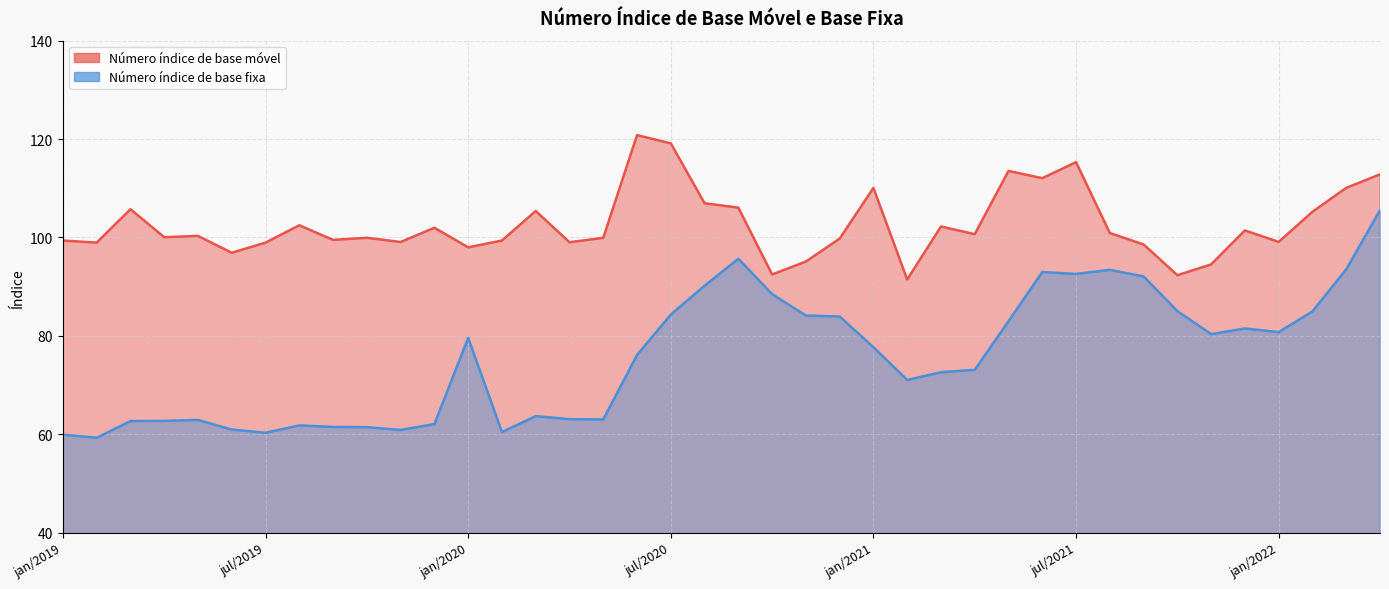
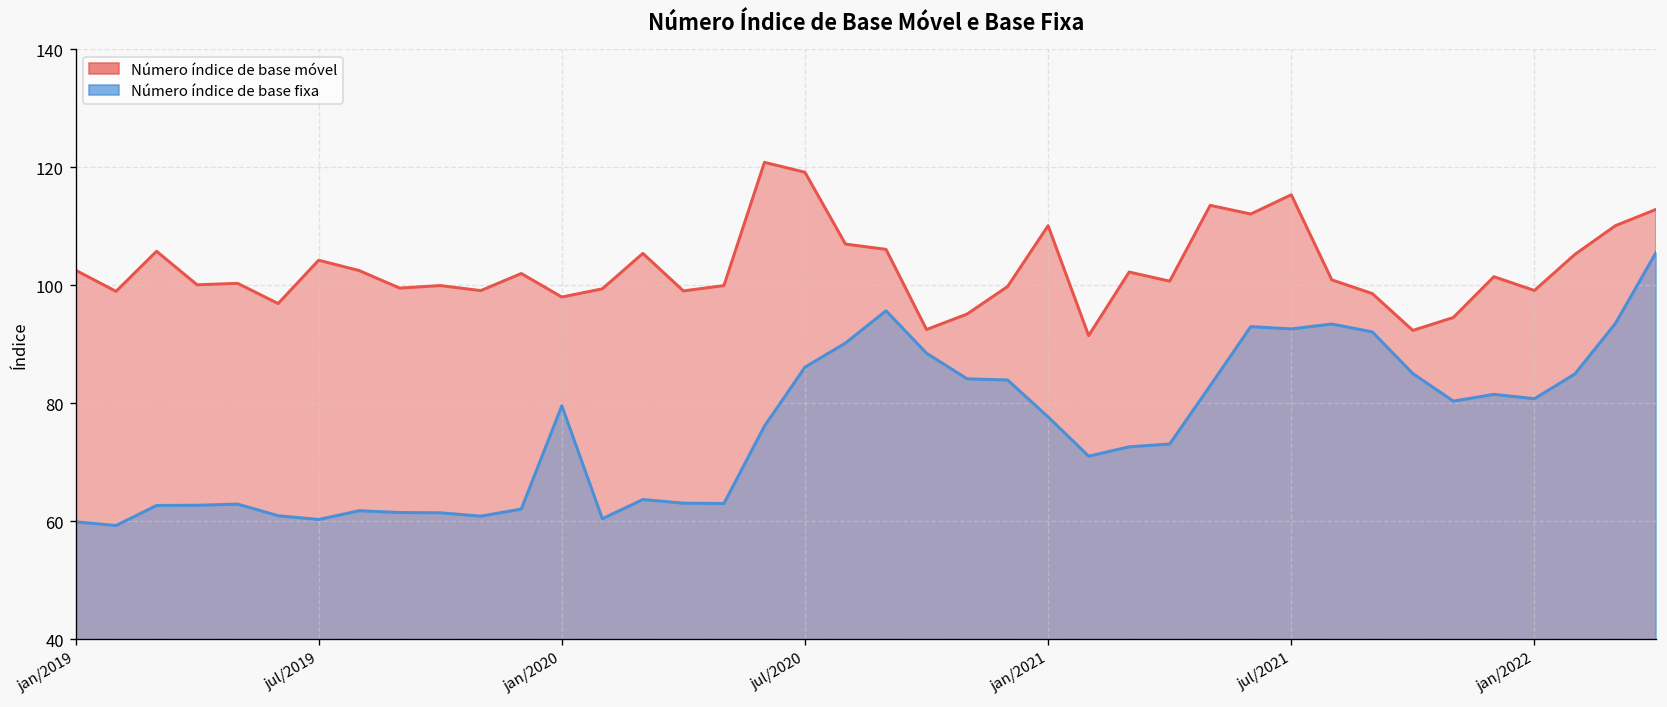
  {
    "Número índice de base móvel": {
-     "jan/2019": 99,
-     "jul/2019": 99,
+     "jan/2019": 103,
+     "jul/2019": 104,
      "jan/2020": 98,
      "jul/2020": 119,
      "jan/2021": 110,
      "jul/2021": 115,
      "jan/2022": 99
    },
    "Número índice de base fixa": {
      "jan/2019": 60,
      "jul/2019": 60,
      "jan/2020": 80,
-     "jul/2020": 84,
+     "jul/2020": 86,
      "jan/2021": 78,
      "jul/2021": 93,
      "jan/2022": 81
    }
  }
